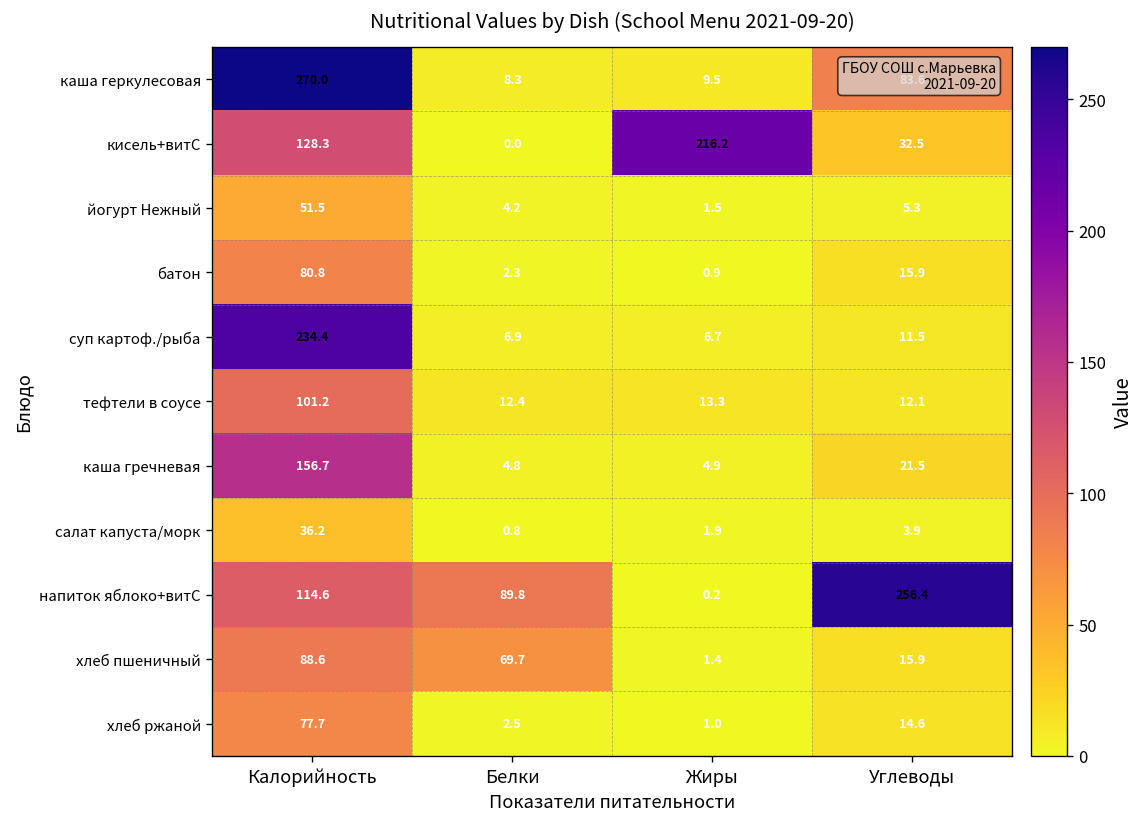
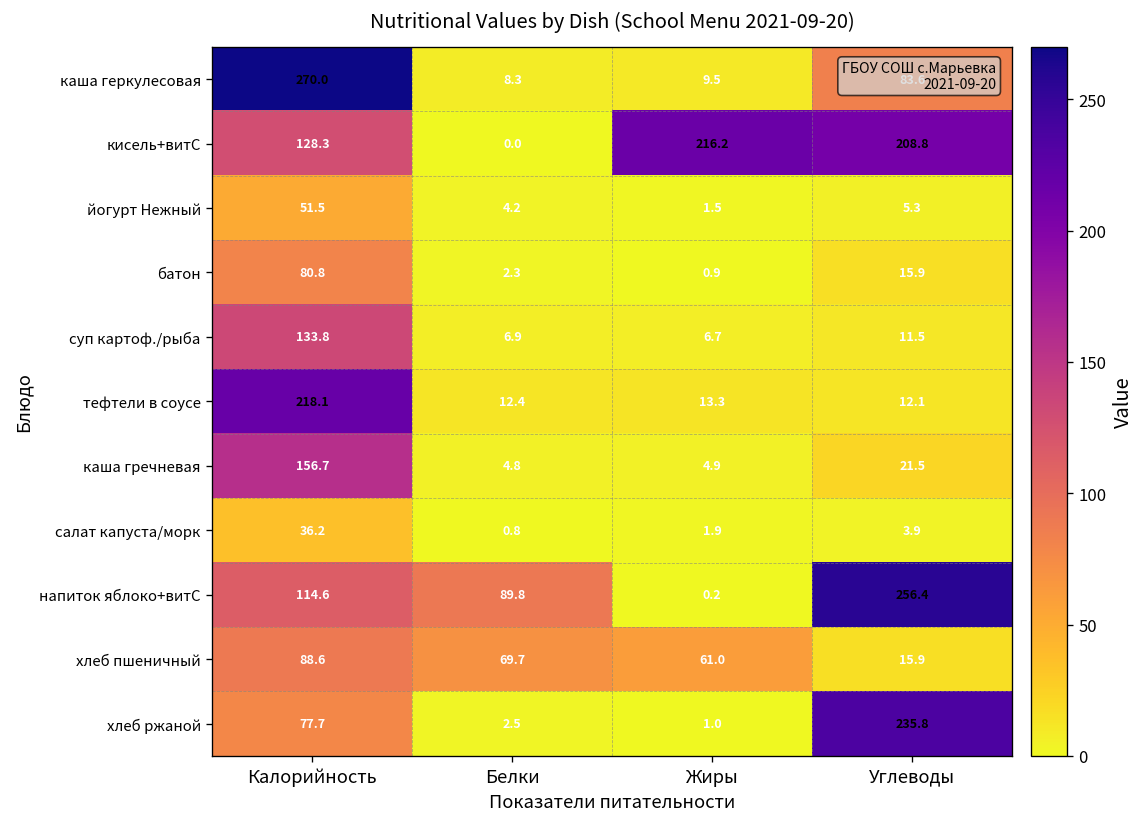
  {
    "каша геркулесовая": {
      "Калорийность": 270.0,
      "Белки": 8.3,
      "Жиры": 9.5
    },
    "кисель+витС": {
      "Калорийность": 128.3,
      "Белки": 0.0,
      "Жиры": 216.2,
-     "Углеводы": 32.5
+     "Углеводы": 208.8
    },
    "йогурт Нежный": {
      "Калорийность": 51.5,
      "Белки": 4.2,
      "Жиры": 1.5,
      "Углеводы": 5.3
    },
    "батон": {
      "Калорийность": 80.8,
      "Белки": 2.3,
      "Жиры": 0.9,
      "Углеводы": 15.9
    },
    "суп картоф./рыба": {
-     "Калорийность": 234.4,
+     "Калорийность": 133.8,
      "Белки": 6.9,
      "Жиры": 6.7,
      "Углеводы": 11.5
    },
    "тефтели в соусе": {
-     "Калорийность": 101.2,
+     "Калорийность": 218.1,
      "Белки": 12.4,
      "Жиры": 13.3,
      "Углеводы": 12.1
    },
    "каша гречневая": {
      "Калорийность": 156.7,
      "Белки": 4.8,
      "Жиры": 4.9,
      "Углеводы": 21.5
    },
    "салат капуста/морк": {
      "Калорийность": 36.2,
      "Белки": 0.8,
      "Жиры": 1.9,
      "Углеводы": 3.9
    },
    "напиток яблоко+витС": {
      "Калорийность": 114.6,
      "Белки": 89.8,
      "Жиры": 0.2,
      "Углеводы": 256.4
    },
    "хлеб пшеничный": {
      "Калорийность": 88.6,
      "Белки": 69.7,
-     "Жиры": 1.4,
+     "Жиры": 61.0,
      "Углеводы": 15.9
    },
    "хлеб ржаной": {
      "Калорийность": 77.7,
      "Белки": 2.5,
      "Жиры": 1.0,
-     "Углеводы": 14.6
+     "Углеводы": 235.8
    }
  }
